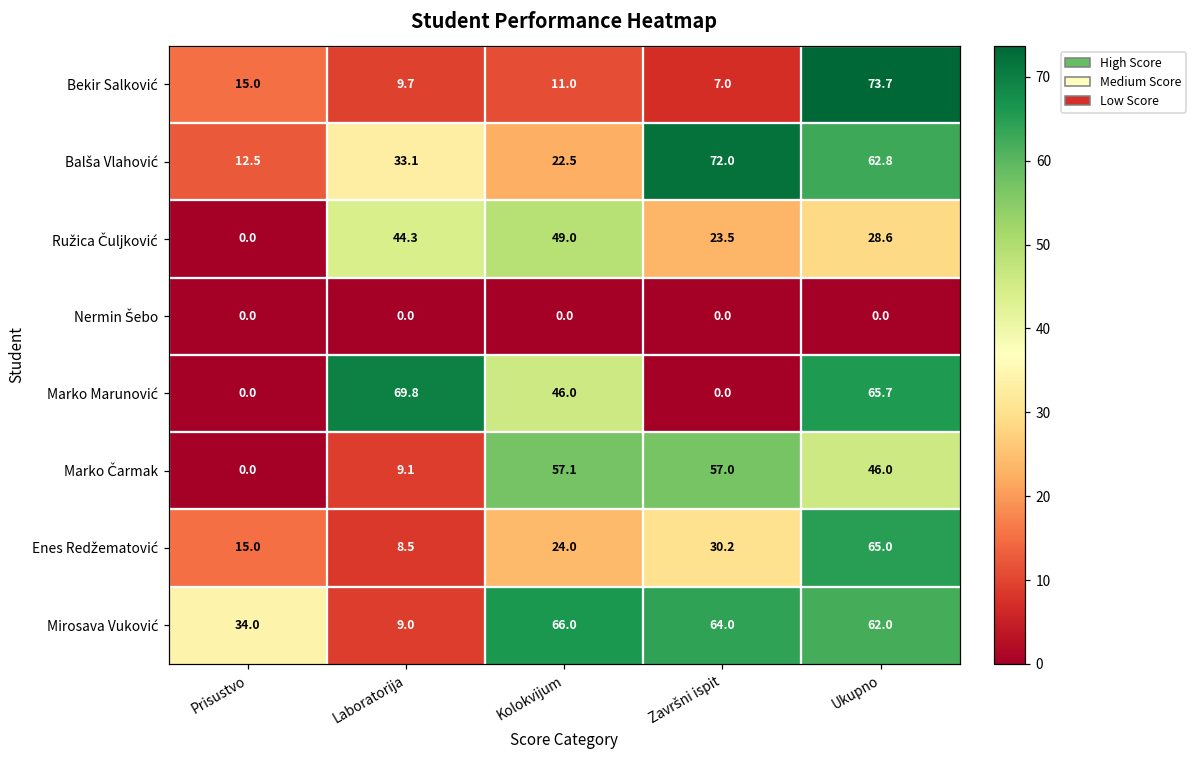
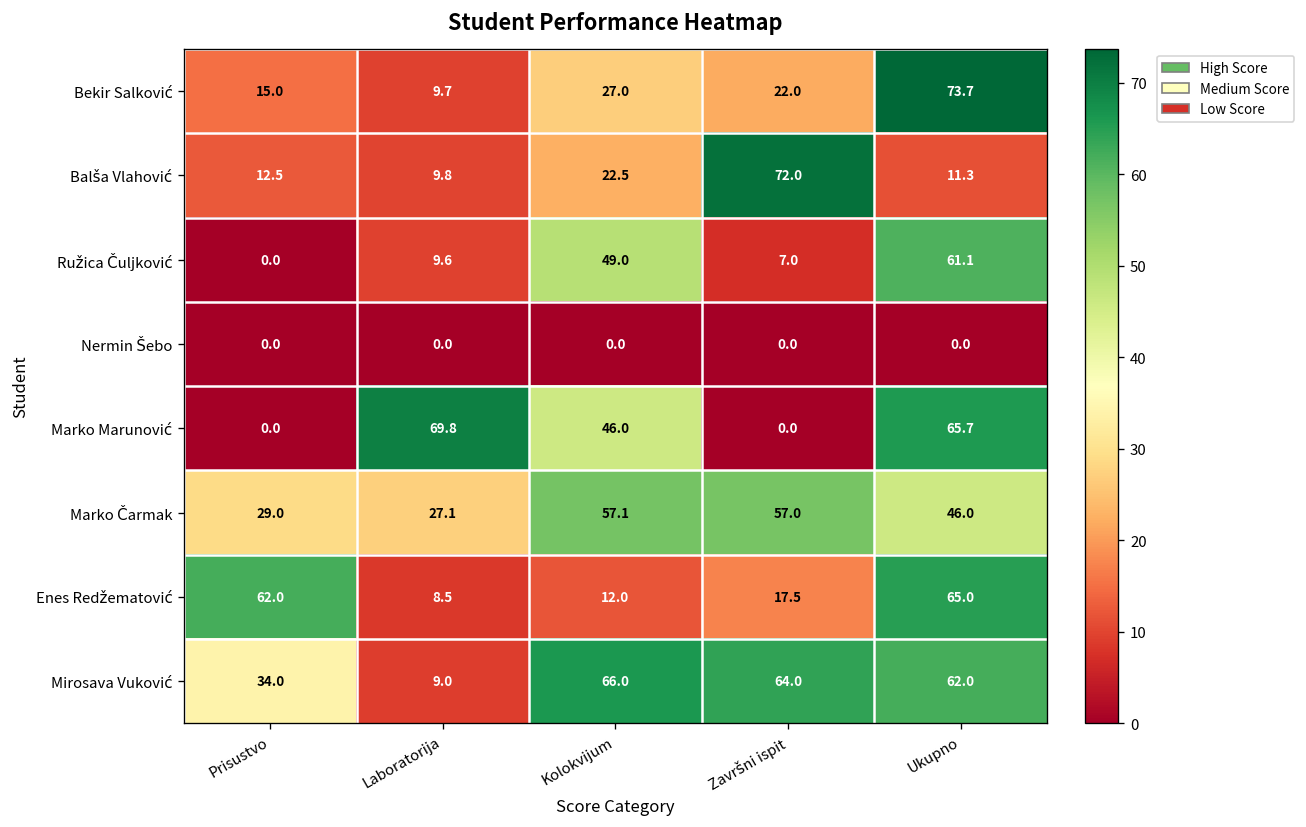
  {
    "Bekir Salković": {
      "Prisustvo": 15.0,
      "Laboratorija": 9.7,
-     "Kolokvijum": 11.0,
-     "Završni ispit": 7.0,
+     "Kolokvijum": 27.0,
+     "Završni ispit": 22.0,
      "Ukupno": 73.7
    },
    "Balša Vlahović": {
      "Prisustvo": 12.5,
-     "Laboratorija": 33.1,
+     "Laboratorija": 9.8,
      "Kolokvijum": 22.5,
      "Završni ispit": 72.0,
-     "Ukupno": 62.8
+     "Ukupno": 11.3
    },
    "Ružica Čuljković": {
      "Prisustvo": 0.0,
-     "Laboratorija": 44.3,
+     "Laboratorija": 9.6,
      "Kolokvijum": 49.0,
-     "Završni ispit": 23.5,
-     "Ukupno": 28.6
+     "Završni ispit": 7.0,
+     "Ukupno": 61.1
    },
    "Nermin Šebo": {
      "Prisustvo": 0.0,
      "Laboratorija": 0.0,
      "Kolokvijum": 0.0,
      "Završni ispit": 0.0,
      "Ukupno": 0.0
    },
    "Marko Marunović": {
      "Prisustvo": 0.0,
      "Laboratorija": 69.8,
      "Kolokvijum": 46.0,
      "Završni ispit": 0.0,
      "Ukupno": 65.7
    },
    "Marko Čarmak": {
-     "Prisustvo": 0.0,
-     "Laboratorija": 9.1,
+     "Prisustvo": 29.0,
+     "Laboratorija": 27.1,
      "Kolokvijum": 57.1,
      "Završni ispit": 57.0,
      "Ukupno": 46.0
    },
    "Enes Redžematović": {
-     "Prisustvo": 15.0,
+     "Prisustvo": 62.0,
      "Laboratorija": 8.5,
-     "Kolokvijum": 24.0,
-     "Završni ispit": 30.2,
+     "Kolokvijum": 12.0,
+     "Završni ispit": 17.5,
      "Ukupno": 65.0
    },
    "Mirosava Vuković": {
      "Prisustvo": 34.0,
      "Laboratorija": 9.0,
      "Kolokvijum": 66.0,
      "Završni ispit": 64.0,
      "Ukupno": 62.0
    }
  }
